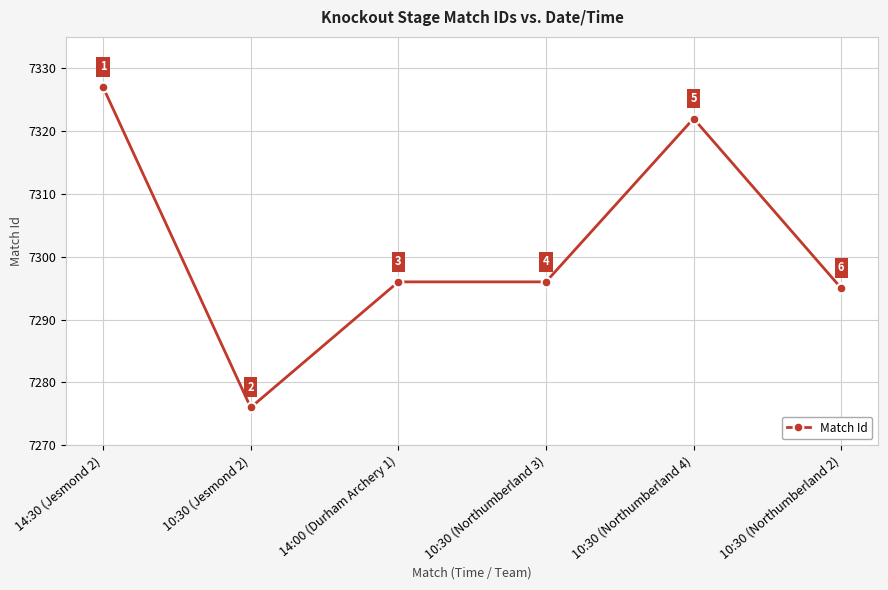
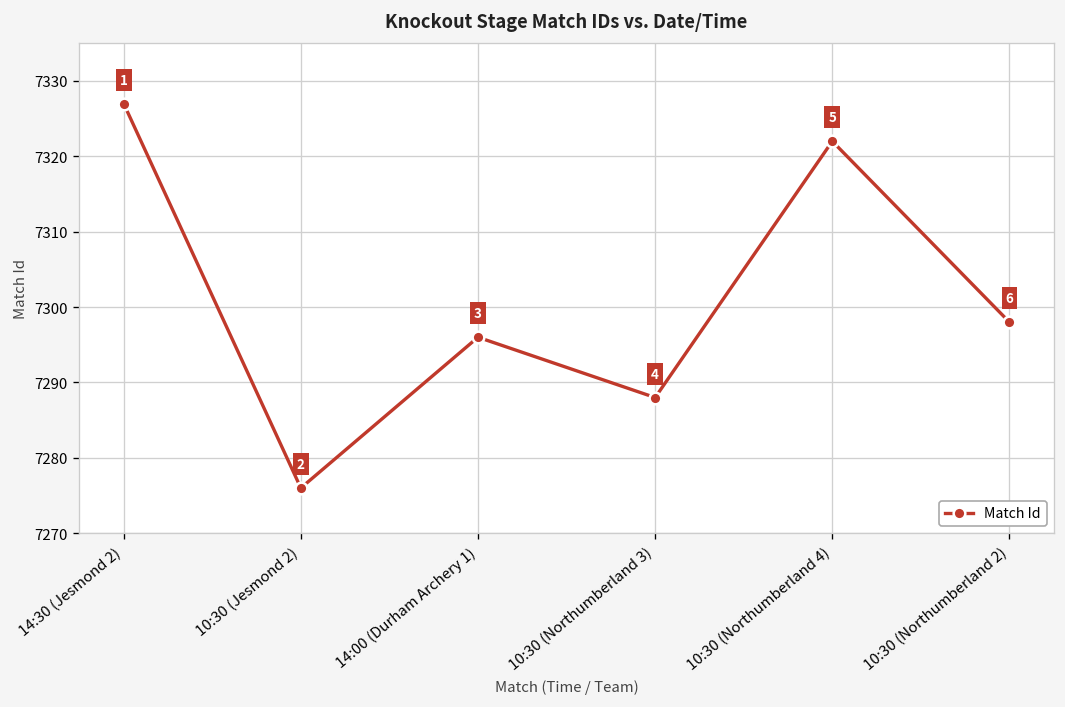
  {
-   "10:30 (Northumberland 3)": 7296,
-   "10:30 (Northumberland 2)": 7295
+   "10:30 (Northumberland 3)": 7288,
+   "10:30 (Northumberland 2)": 7298
  }
